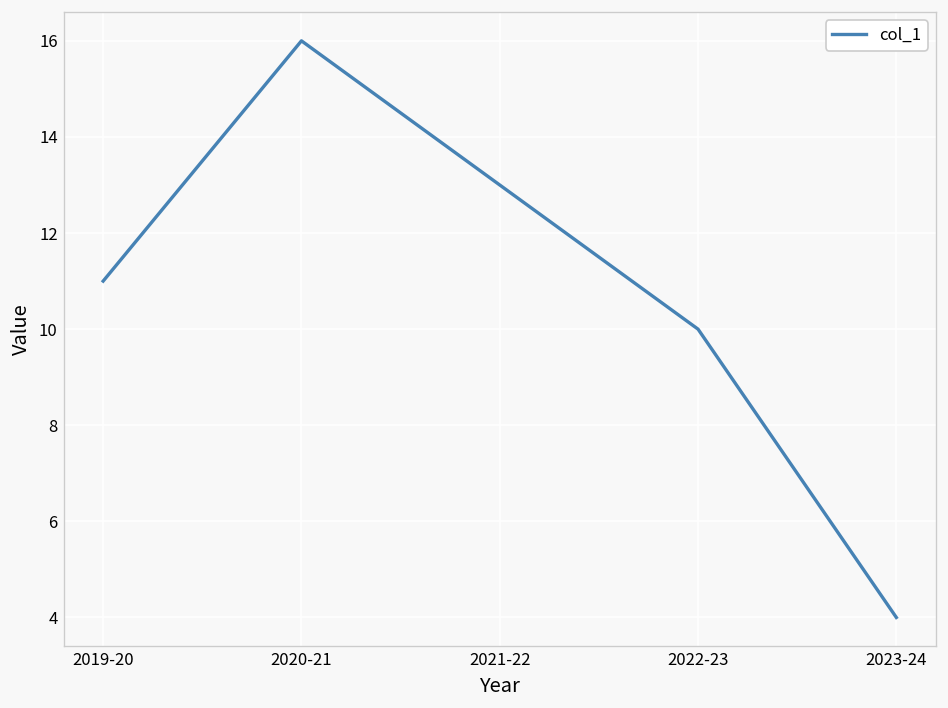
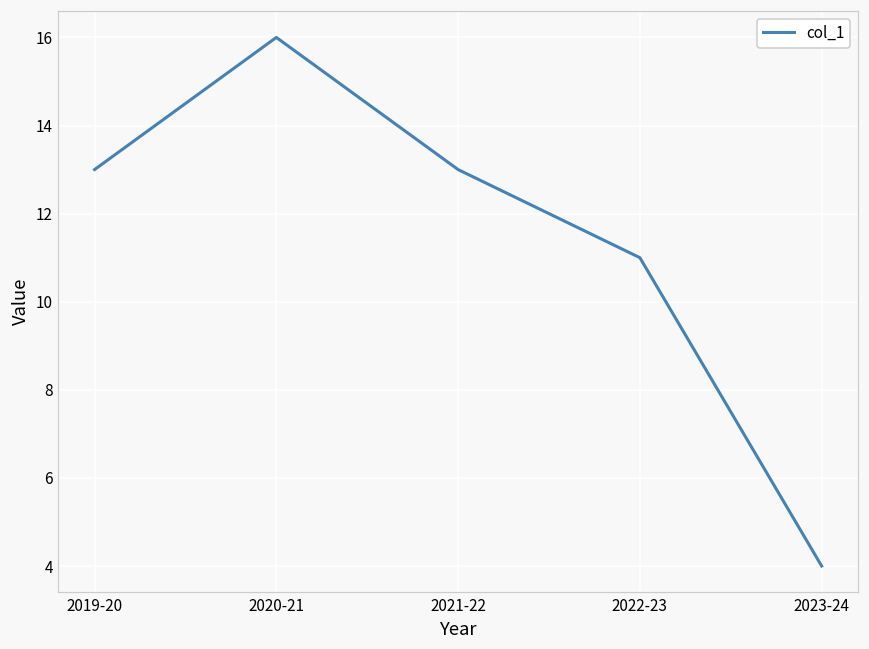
  {
-   "2019-20": 11,
+   "2019-20": 13,
    "2020-21": 16,
    "2021-22": 13,
-   "2022-23": 10,
+   "2022-23": 11,
    "2023-24": 4
  }
